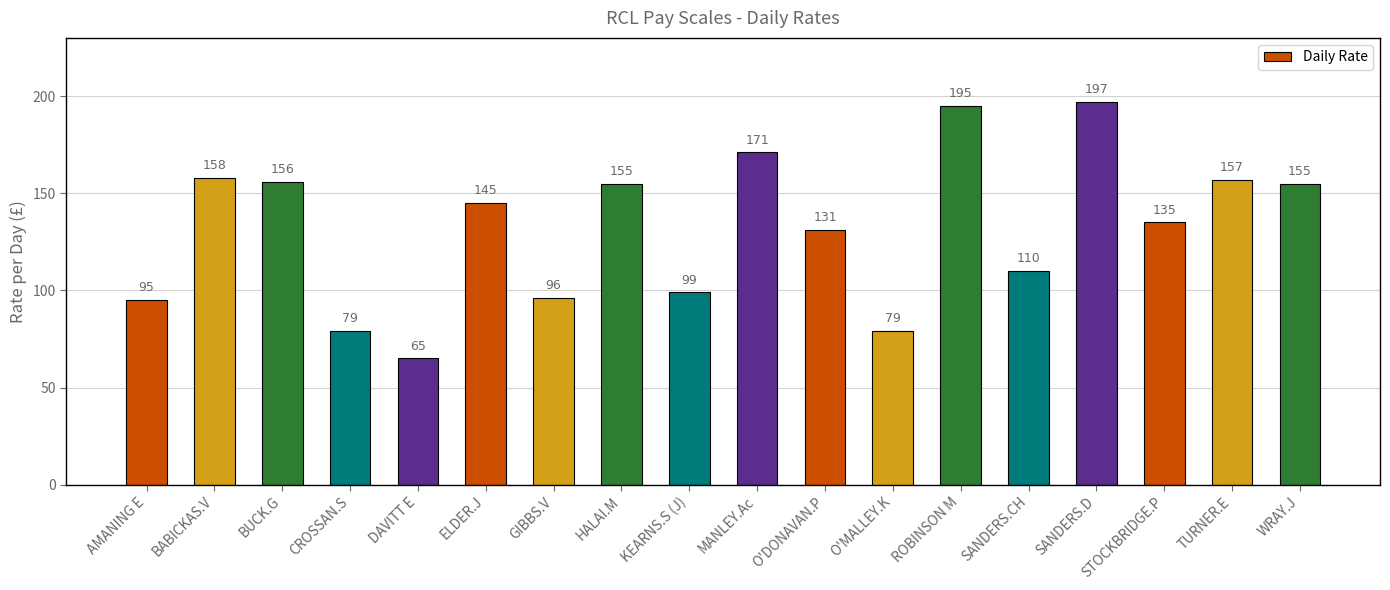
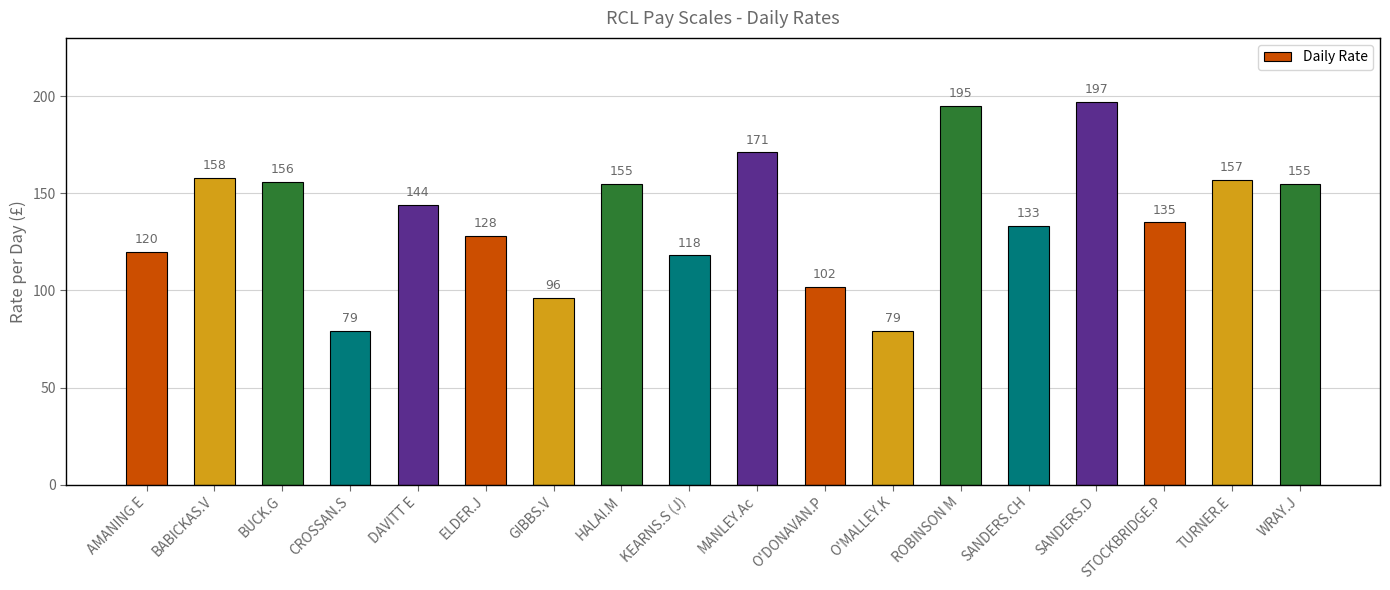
  {
-   "AMANING E": 95,
+   "AMANING E": 120,
    "BABICKAS.V": 158,
    "BUCK.G": 156,
    "CROSSAN.S": 79,
-   "DAVITT E": 65,
-   "ELDER.J": 145,
+   "DAVITT E": 144,
+   "ELDER.J": 128,
    "GIBBS.V": 96,
    "HALAI.M": 155,
-   "KEARNS.S (J)": 99,
+   "KEARNS.S (J)": 118,
    "MANLEY.Ac": 171,
-   "O'DONAVAN.P": 131,
+   "O'DONAVAN.P": 102,
    "O'MALLEY.K": 79,
    "ROBINSON M": 195,
-   "SANDERS.CH": 110,
+   "SANDERS.CH": 133,
    "SANDERS.D": 197,
    "STOCKBRIDGE.P": 135,
    "TURNER.E": 157,
    "WRAY.J": 155
  }
